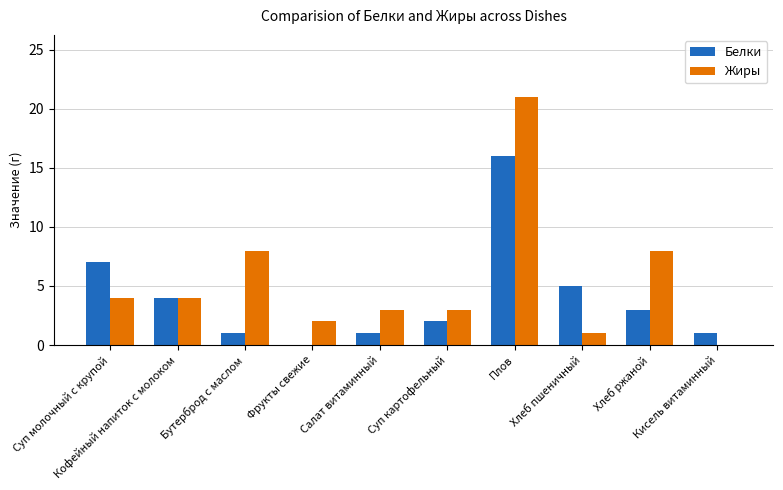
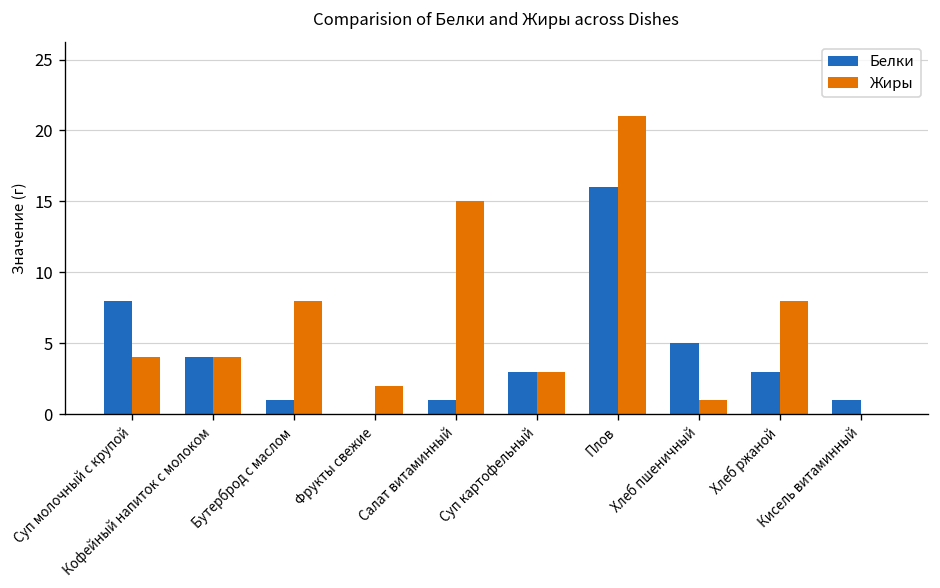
  {
    "Белки": {
-     "Суп молочный с крупой": 7,
+     "Суп молочный с крупой": 8,
      "Кофейный напиток с молоком": 4,
      "Бутерброд с маслом": 1,
      "Фрукты свежие": 0,
      "Салат витаминный": 1,
-     "Суп картофельный": 2,
+     "Суп картофельный": 3,
      "Плов": 16,
      "Хлеб пшеничный": 5,
      "Хлеб ржаной": 3,
      "Кисель витаминный": 1
    },
    "Жиры": {
      "Суп молочный с крупой": 4,
      "Кофейный напиток с молоком": 4,
      "Бутерброд с маслом": 8,
      "Фрукты свежие": 2,
-     "Салат витаминный": 3,
+     "Салат витаминный": 15,
      "Суп картофельный": 3,
      "Плов": 21,
      "Хлеб пшеничный": 1,
      "Хлеб ржаной": 8,
      "Кисель витаминный": 0
    }
  }
